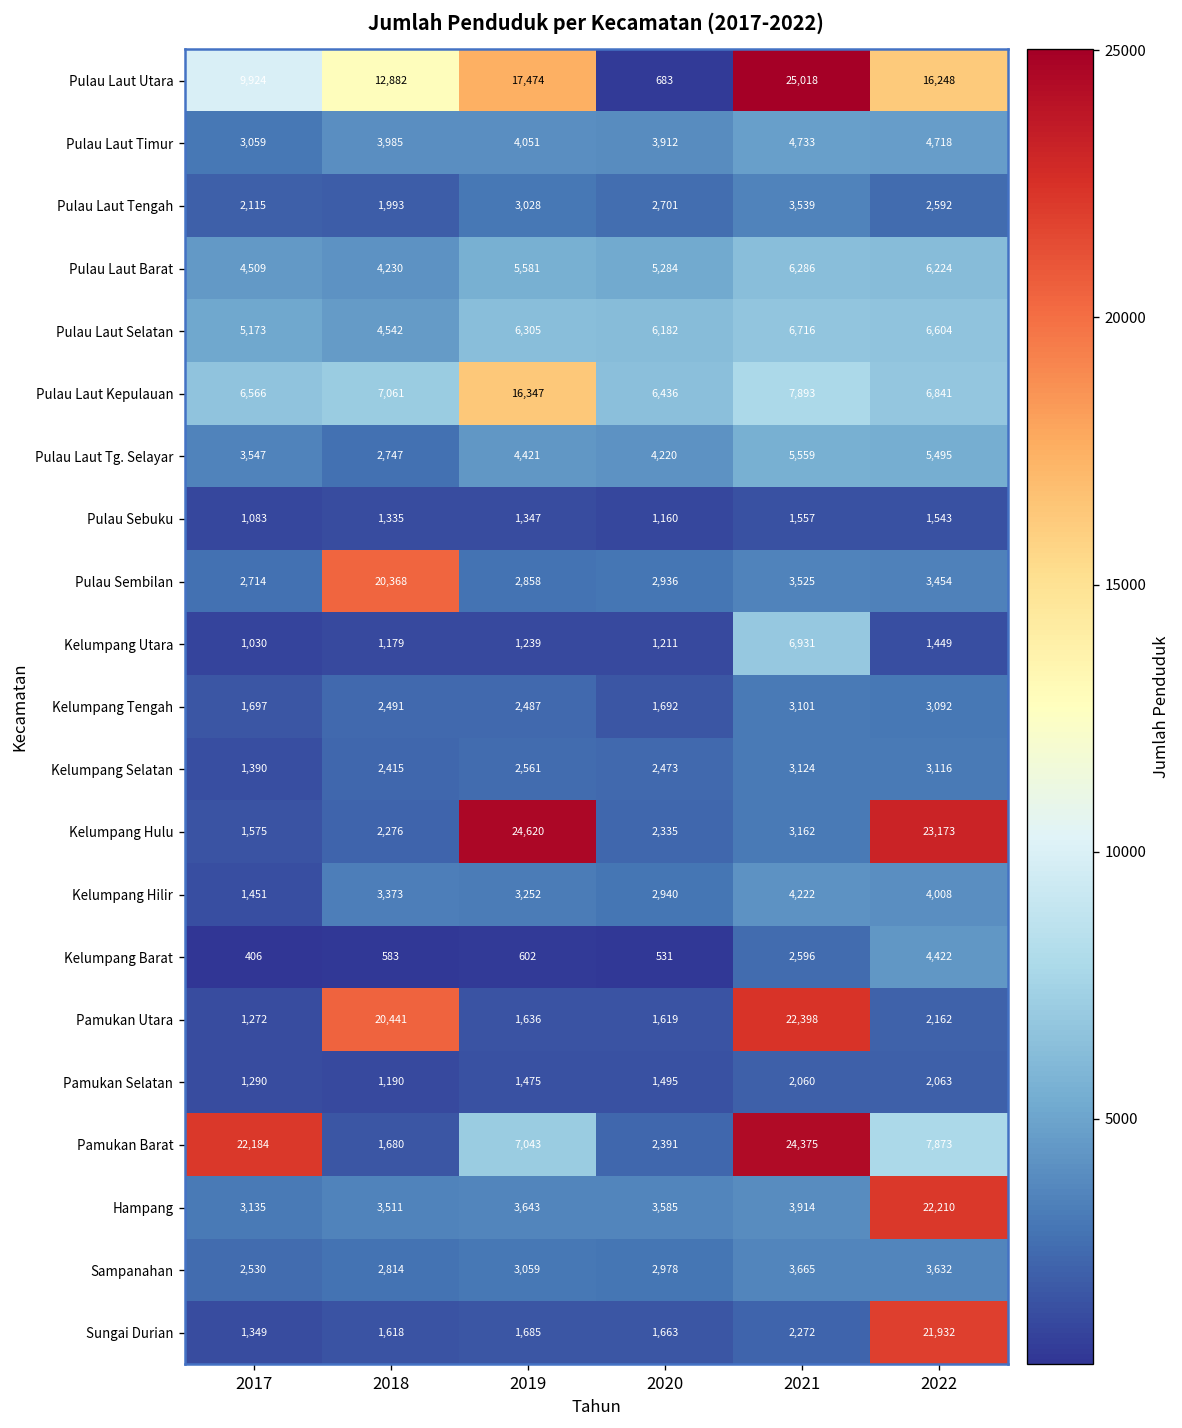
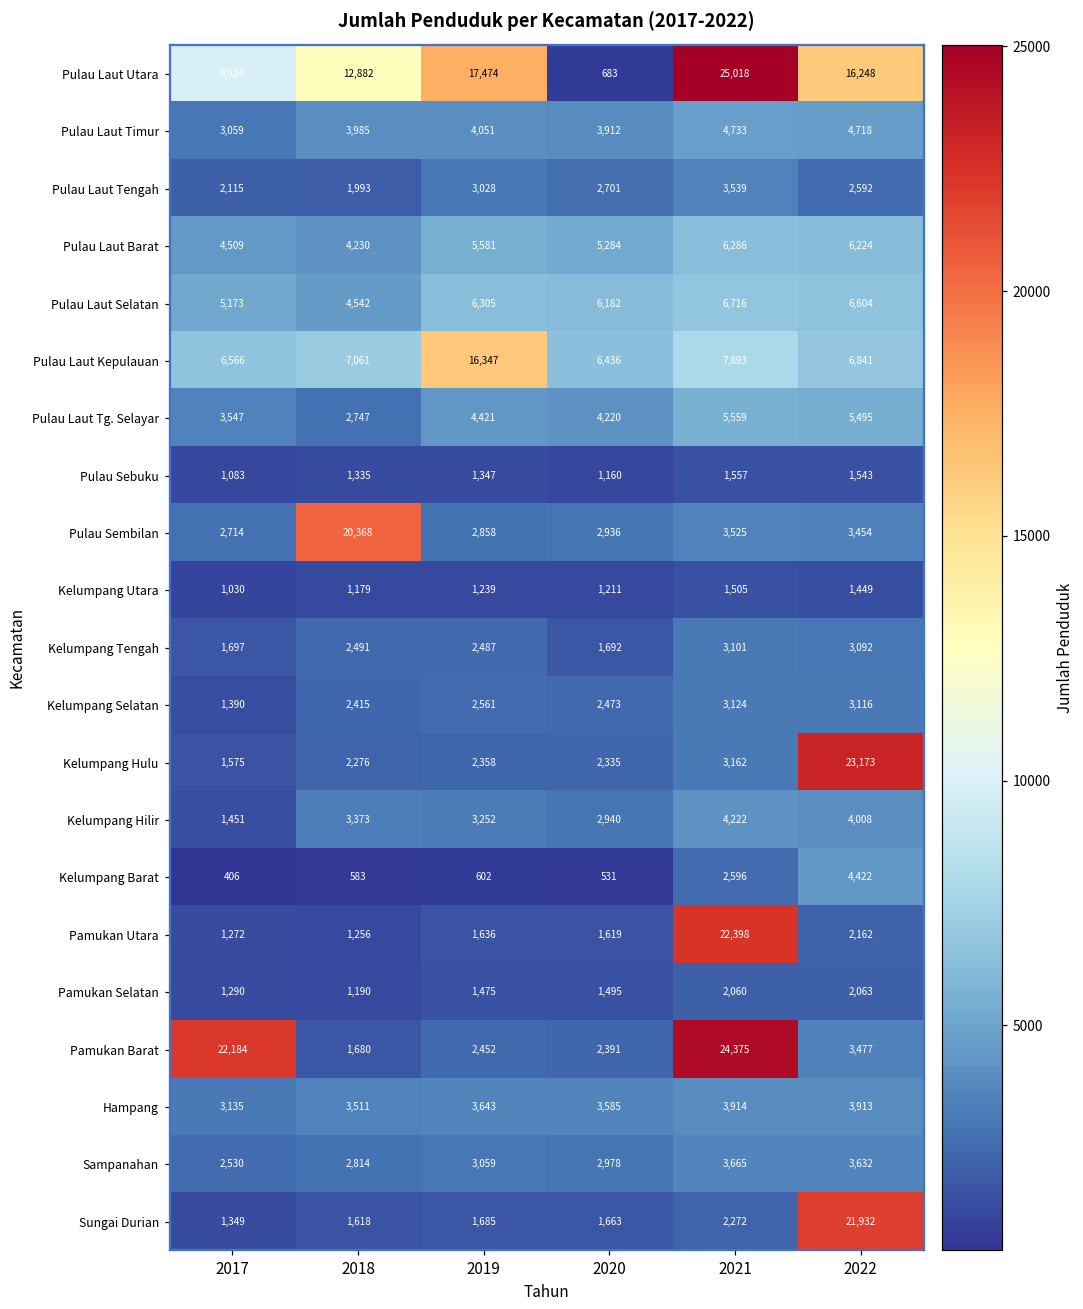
  {
    "Pulau Laut Utara": {
      "2018": "12,882",
      "2019": "17,474",
      "2020": "683",
      "2021": "25,018",
      "2022": "16,248"
    },
    "Pulau Laut Timur": {
      "2017": "3,059",
      "2018": "3,985",
      "2019": "4,051",
      "2020": "3,912",
      "2021": "4,733",
      "2022": "4,718"
    },
    "Pulau Laut Tengah": {
      "2017": "2,115",
      "2018": "1,993",
      "2019": "3,028",
      "2020": "2,701",
      "2021": "3,539",
      "2022": "2,592"
    },
    "Pulau Laut Barat": {
      "2017": "4,509",
      "2018": "4,230",
      "2019": "5,581",
      "2020": "5,284",
      "2021": "6,286",
      "2022": "6,224"
    },
    "Pulau Laut Selatan": {
      "2017": "5,173",
      "2018": "4,542",
      "2019": "6,305",
      "2020": "6,182",
      "2021": "6,716",
      "2022": "6,604"
    },
    "Pulau Laut Kepulauan": {
      "2017": "6,566",
      "2018": "7,061",
      "2019": "16,347",
      "2020": "6,436",
      "2021": "7,893",
      "2022": "6,841"
    },
    "Pulau Laut Tg. Selayar": {
      "2017": "3,547",
      "2018": "2,747",
      "2019": "4,421",
      "2020": "4,220",
      "2021": "5,559",
      "2022": "5,495"
    },
    "Pulau Sebuku": {
      "2017": "1,083",
      "2018": "1,335",
      "2019": "1,347",
      "2020": "1,160",
      "2021": "1,557",
      "2022": "1,543"
    },
    "Pulau Sembilan": {
      "2017": "2,714",
      "2018": "20,368",
      "2019": "2,858",
      "2020": "2,936",
      "2021": "3,525",
      "2022": "3,454"
    },
    "Kelumpang Utara": {
      "2017": "1,030",
      "2018": "1,179",
      "2019": "1,239",
      "2020": "1,211",
-     "2021": "6,931",
+     "2021": "1,505",
      "2022": "1,449"
    },
    "Kelumpang Tengah": {
      "2017": "1,697",
      "2018": "2,491",
      "2019": "2,487",
      "2020": "1,692",
      "2021": "3,101",
      "2022": "3,092"
    },
    "Kelumpang Selatan": {
      "2017": "1,390",
      "2018": "2,415",
      "2019": "2,561",
      "2020": "2,473",
      "2021": "3,124",
      "2022": "3,116"
    },
    "Kelumpang Hulu": {
      "2017": "1,575",
      "2018": "2,276",
-     "2019": "24,620",
+     "2019": "2,358",
      "2020": "2,335",
      "2021": "3,162",
      "2022": "23,173"
    },
    "Kelumpang Hilir": {
      "2017": "1,451",
      "2018": "3,373",
      "2019": "3,252",
      "2020": "2,940",
      "2021": "4,222",
      "2022": "4,008"
    },
    "Kelumpang Barat": {
      "2017": "406",
      "2018": "583",
      "2019": "602",
      "2020": "531",
      "2021": "2,596",
      "2022": "4,422"
    },
    "Pamukan Utara": {
      "2017": "1,272",
-     "2018": "20,441",
+     "2018": "1,256",
      "2019": "1,636",
      "2020": "1,619",
      "2021": "22,398",
      "2022": "2,162"
    },
    "Pamukan Selatan": {
      "2017": "1,290",
      "2018": "1,190",
      "2019": "1,475",
      "2020": "1,495",
      "2021": "2,060",
      "2022": "2,063"
    },
    "Pamukan Barat": {
      "2017": "22,184",
      "2018": "1,680",
-     "2019": "7,043",
+     "2019": "2,452",
      "2020": "2,391",
      "2021": "24,375",
-     "2022": "7,873"
+     "2022": "3,477"
    },
    "Hampang": {
      "2017": "3,135",
      "2018": "3,511",
      "2019": "3,643",
      "2020": "3,585",
      "2021": "3,914",
-     "2022": "22,210"
+     "2022": "3,913"
    },
    "Sampanahan": {
      "2017": "2,530",
      "2018": "2,814",
      "2019": "3,059",
      "2020": "2,978",
      "2021": "3,665",
      "2022": "3,632"
    },
    "Sungai Durian": {
      "2017": "1,349",
      "2018": "1,618",
      "2019": "1,685",
      "2020": "1,663",
      "2021": "2,272",
      "2022": "21,932"
    }
  }
